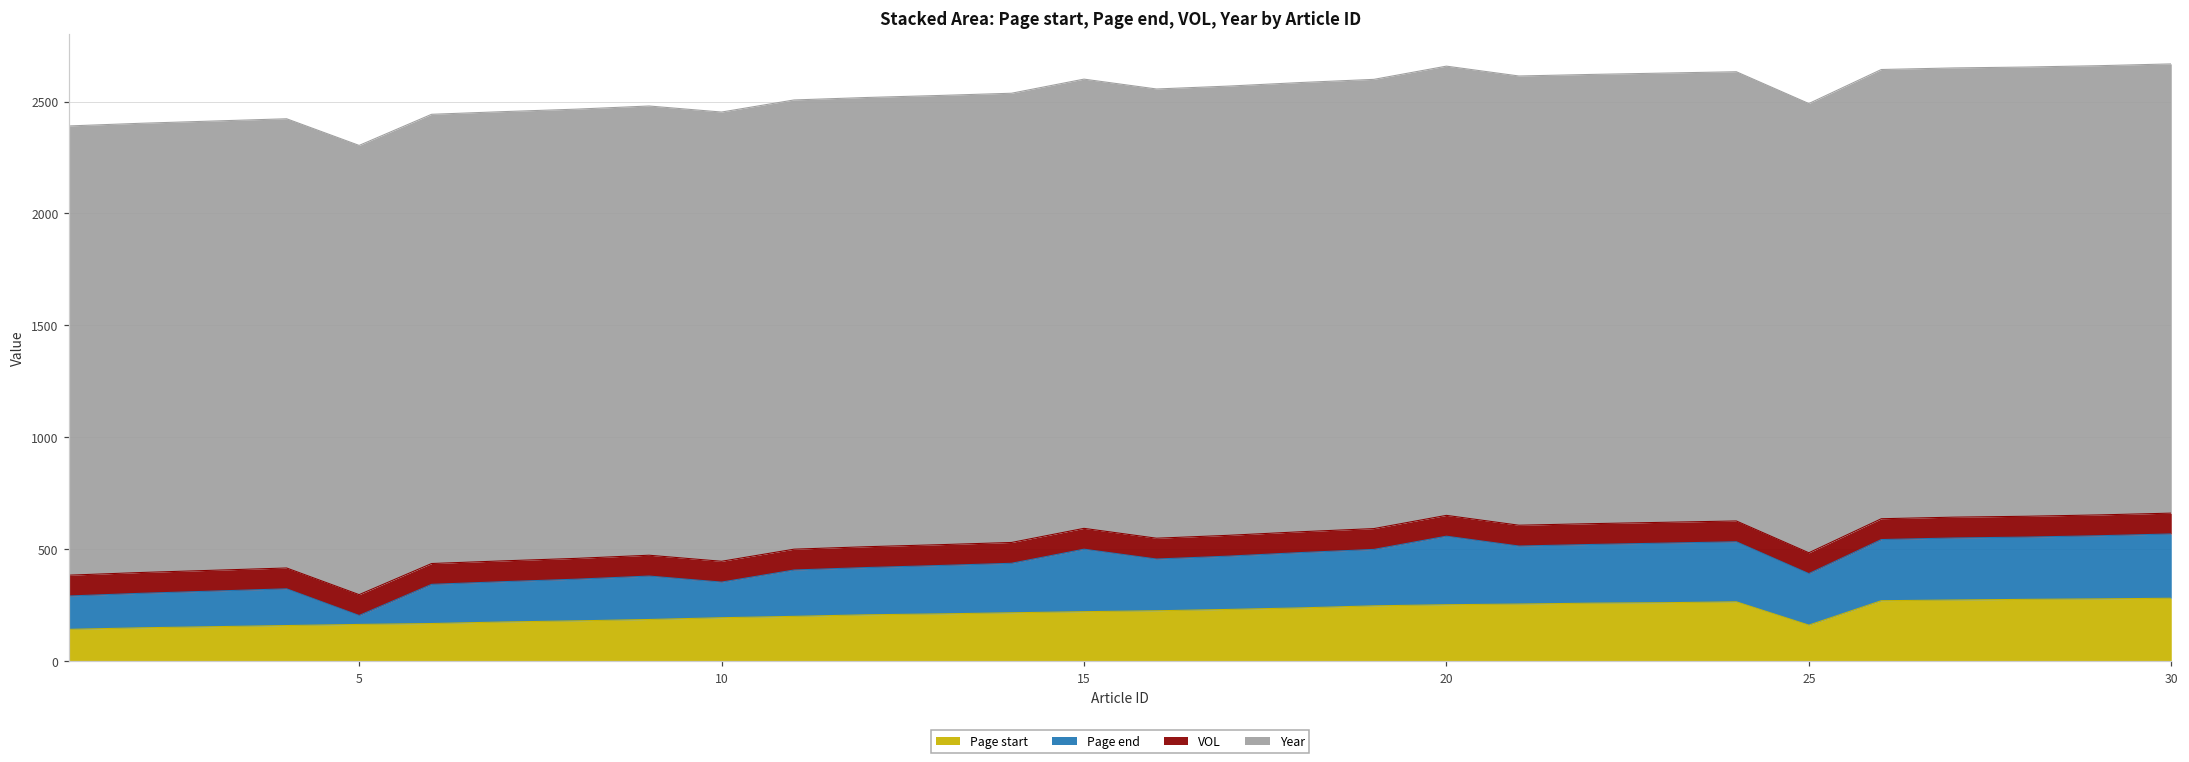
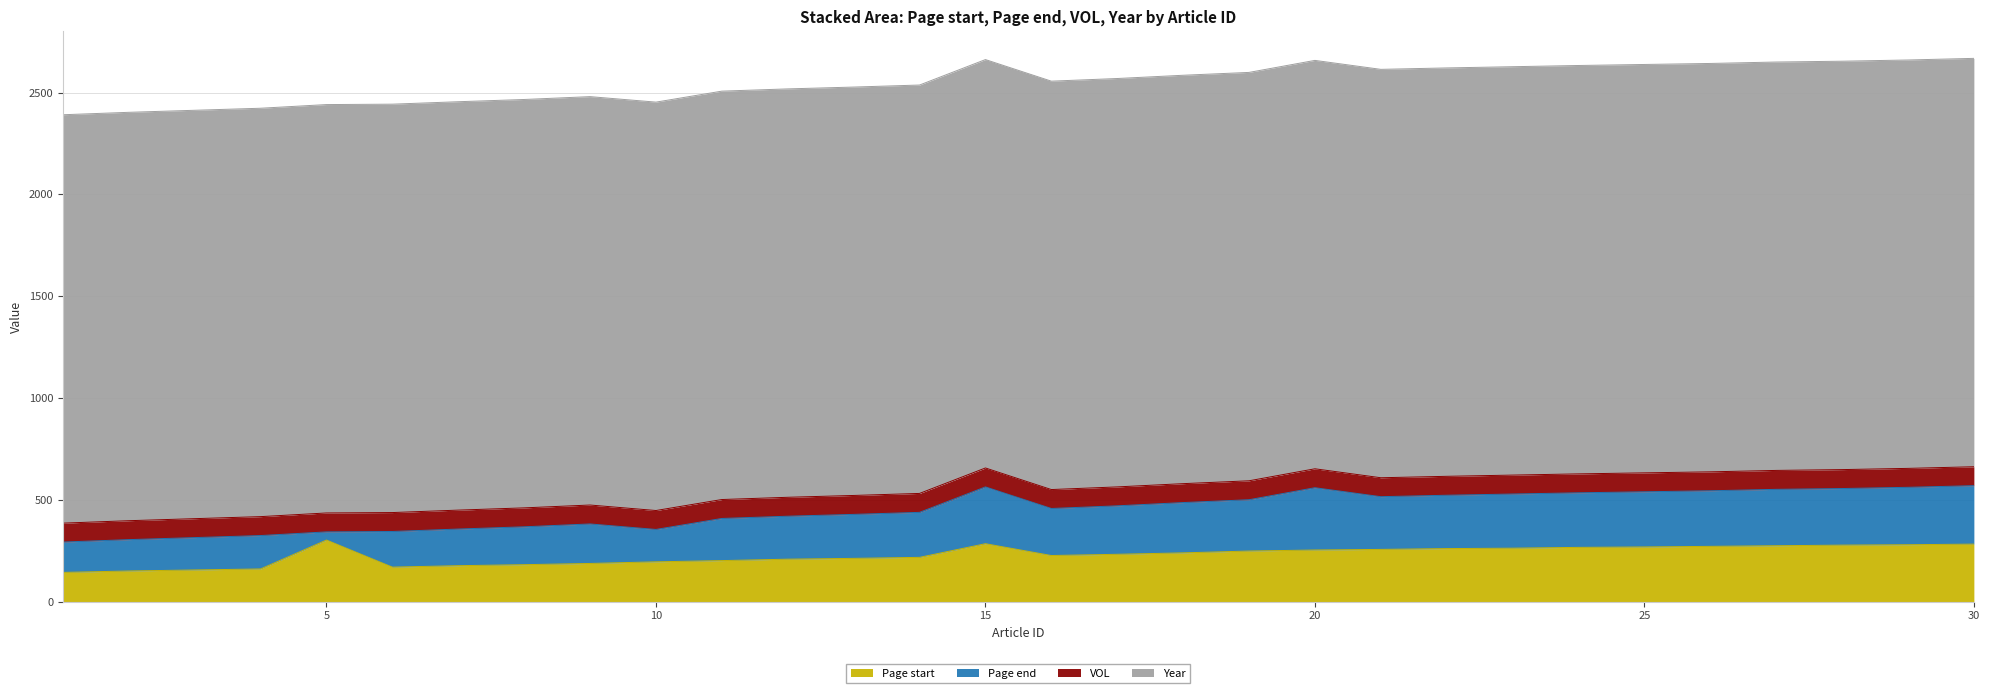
  {
    "Page start": {
-     "5": 170,
+     "5": 300,
      "10": 200,
-     "15": 220,
+     "15": 280,
      "20": 250,
-     "25": 160,
+     "25": 270,
      "30": 280
    },
    "Page end": {
      "5": 40,
      "10": 160,
      "15": 280,
      "20": 310,
-     "25": 230,
+     "25": 270,
      "30": 290
    },
    "VOL": {
      "5": 90,
      "10": 90,
      "15": 90,
      "20": 90,
      "25": 90,
      "30": 90
    },
    "Year": {
      "5": 2010,
      "10": 2010,
      "15": 2010,
      "20": 2010,
      "25": 2010,
      "30": 2010
    }
  }
